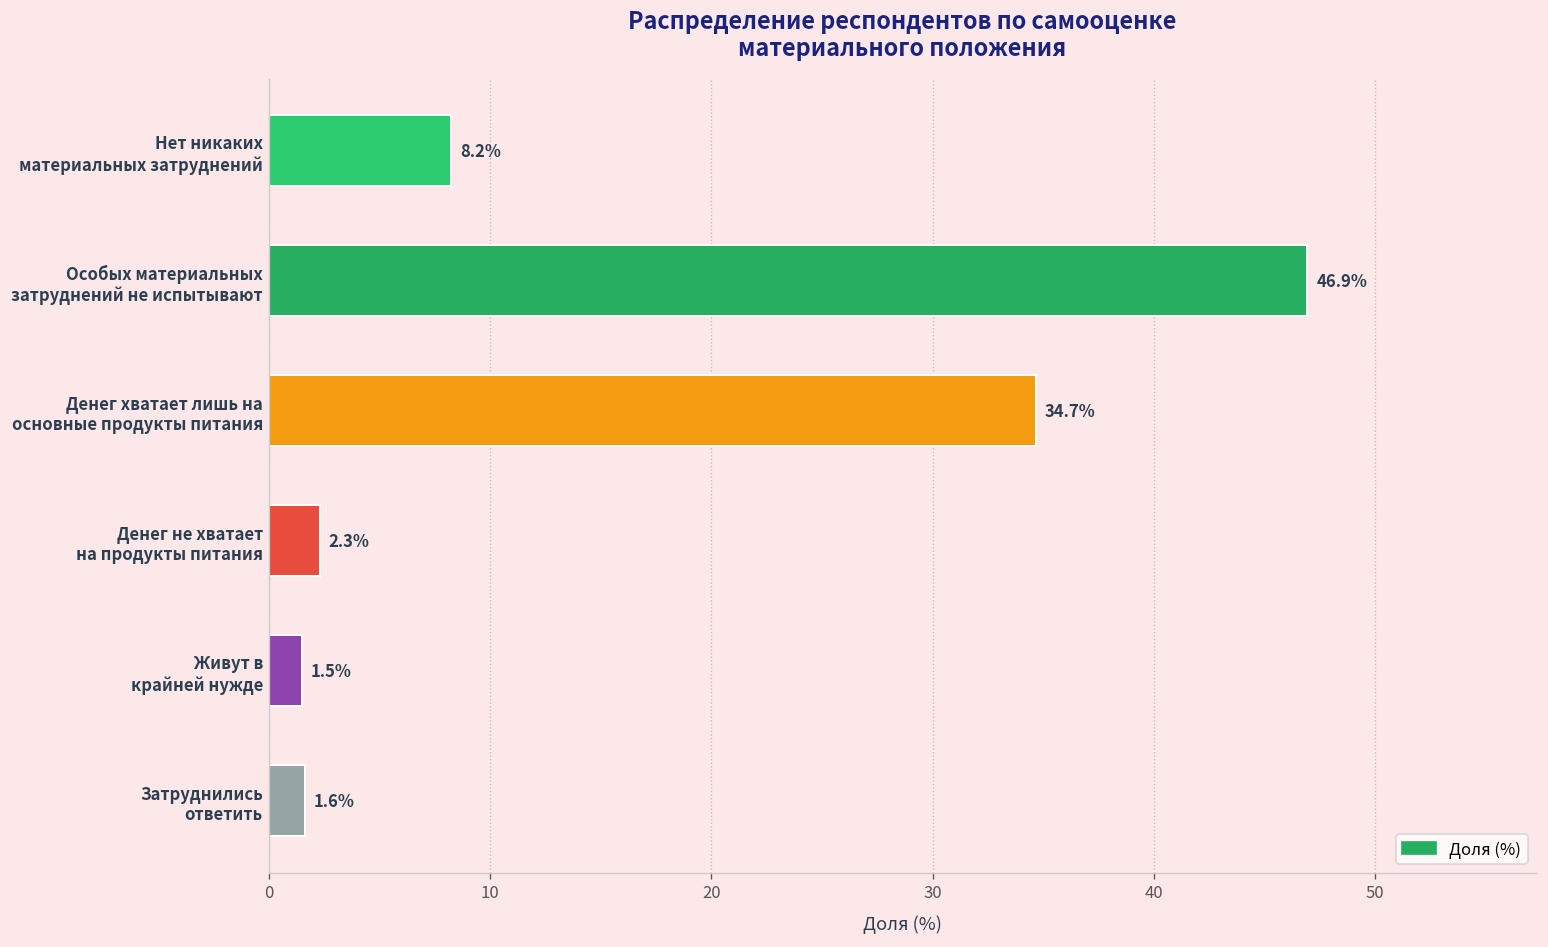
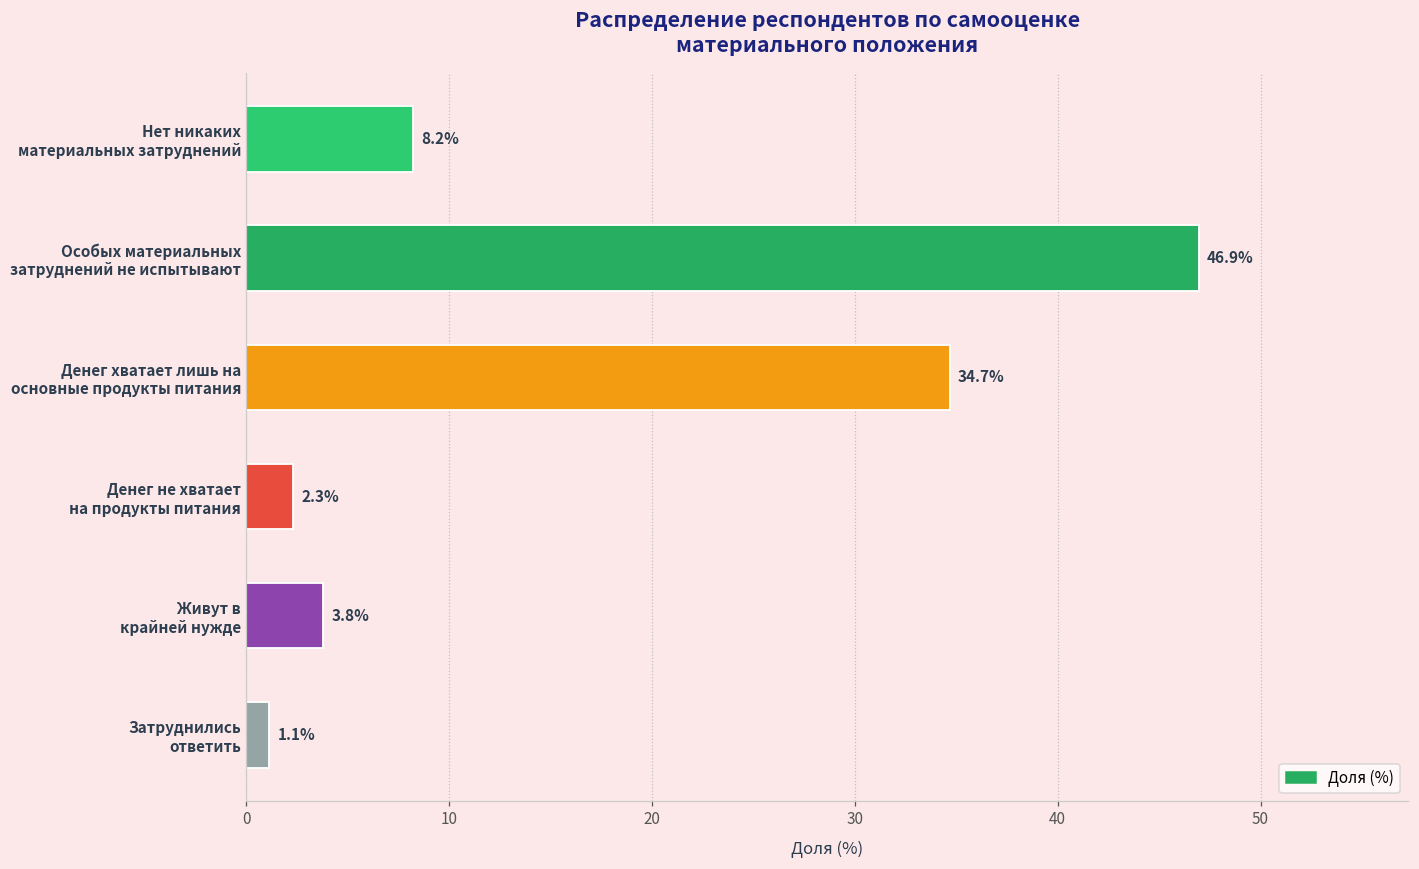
  {
    "Нет никаких материальных затруднений": "8.2%",
    "Особых материальных затруднений не испытывают": "46.9%",
    "Денег хватает лишь на основные продукты питания": "34.7%",
    "Денег не хватает на продукты питания": "2.3%",
-   "Живут в крайней нужде": "1.5%",
-   "Затруднились ответить": "1.6%"
+   "Живут в крайней нужде": "3.8%",
+   "Затруднились ответить": "1.1%"
  }
